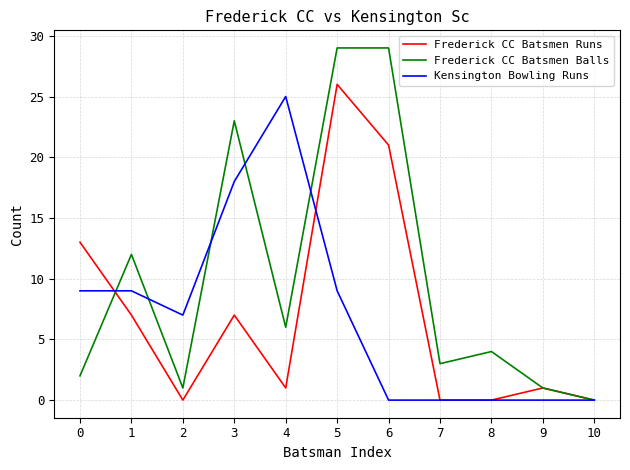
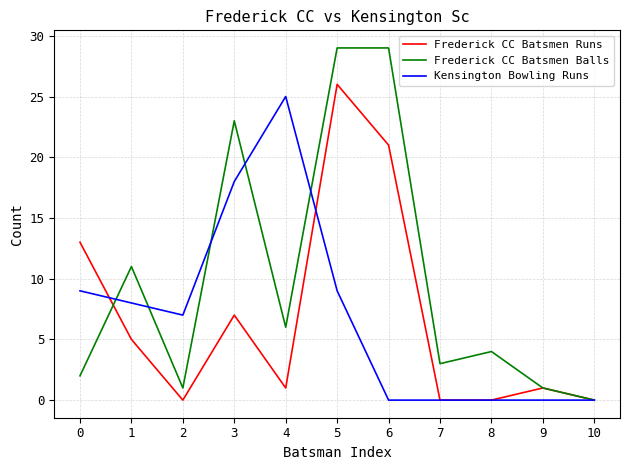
  {
    "Frederick CC Batsmen Runs": {
      "0": 13,
-     "1": 7,
+     "1": 5,
      "2": 0,
      "3": 7,
      "4": 1,
      "5": 26,
      "6": 21
    },
    "Frederick CC Batsmen Balls": {
      "0": 2,
-     "1": 12,
+     "1": 11,
      "2": 1,
      "3": 23,
      "4": 6,
      "5": 29,
      "6": 29,
      "7": 3,
      "8": 4
    },
    "Kensington Bowling Runs": {
      "0": 9,
-     "1": 9,
+     "1": 8,
      "2": 7,
      "3": 18,
      "4": 25,
      "5": 9,
      "6": 0,
      "9": 0
    }
  }
